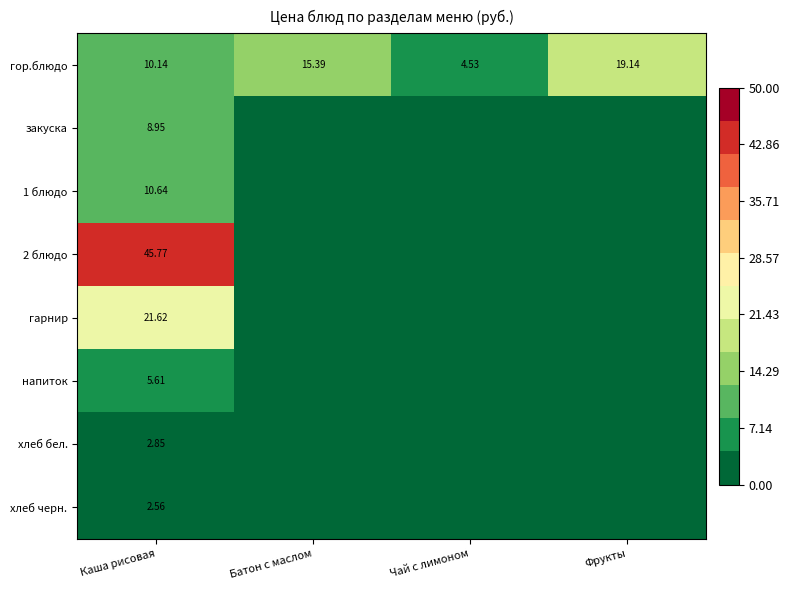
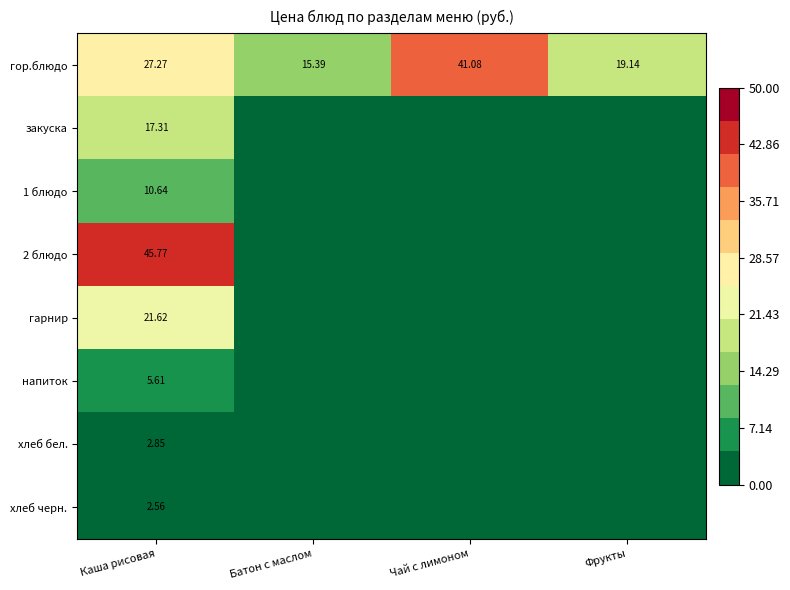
  {
    "гор.блюдо": {
-     "Каша рисовая": 10.14,
+     "Каша рисовая": 27.27,
      "Батон с маслом": 15.39,
-     "Чай с лимоном": 4.53,
+     "Чай с лимоном": 41.08,
      "Фрукты": 19.14
    },
    "закуска": {
-     "Каша рисовая": 8.95
+     "Каша рисовая": 17.31
    },
    "1 блюдо": {
      "Каша рисовая": 10.64
    },
    "2 блюдо": {
      "Каша рисовая": 45.77
    },
    "гарнир": {
      "Каша рисовая": 21.62
    },
    "напиток": {
      "Каша рисовая": 5.61
    },
    "хлеб бел.": {
      "Каша рисовая": 2.85
    },
    "хлеб черн.": {
      "Каша рисовая": 2.56
    }
  }
